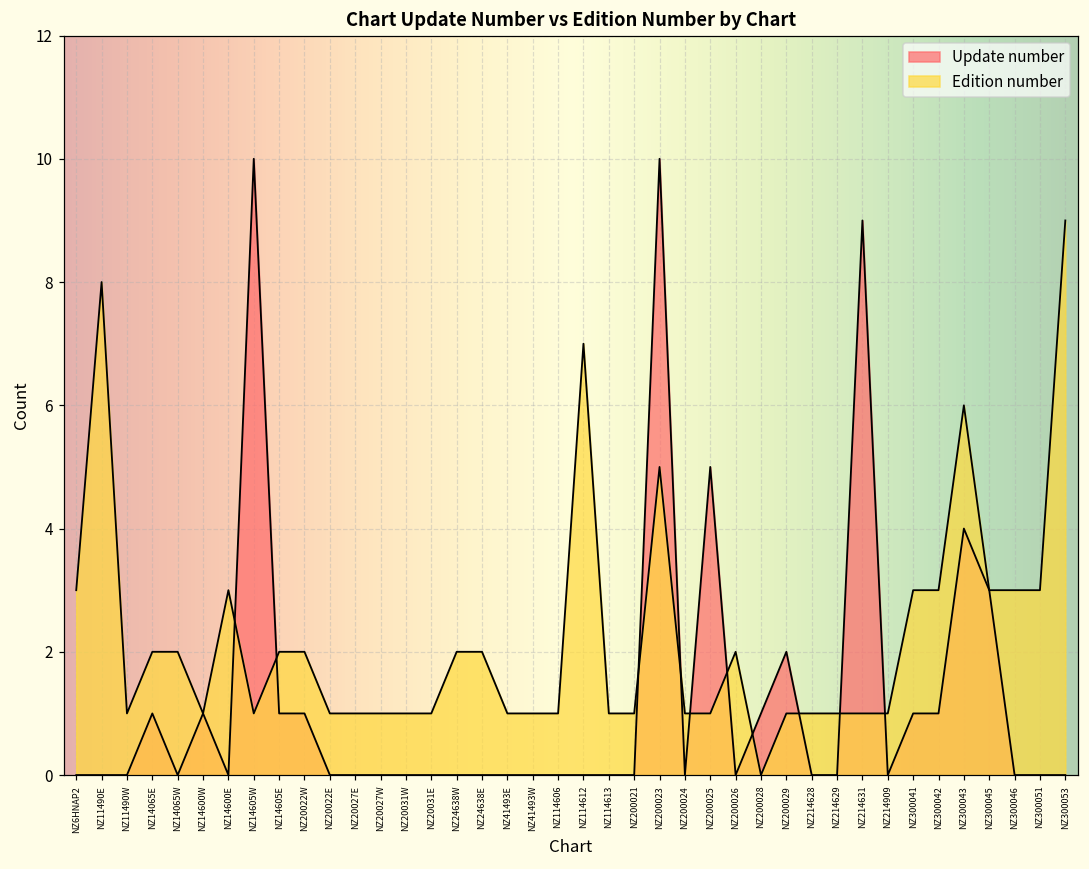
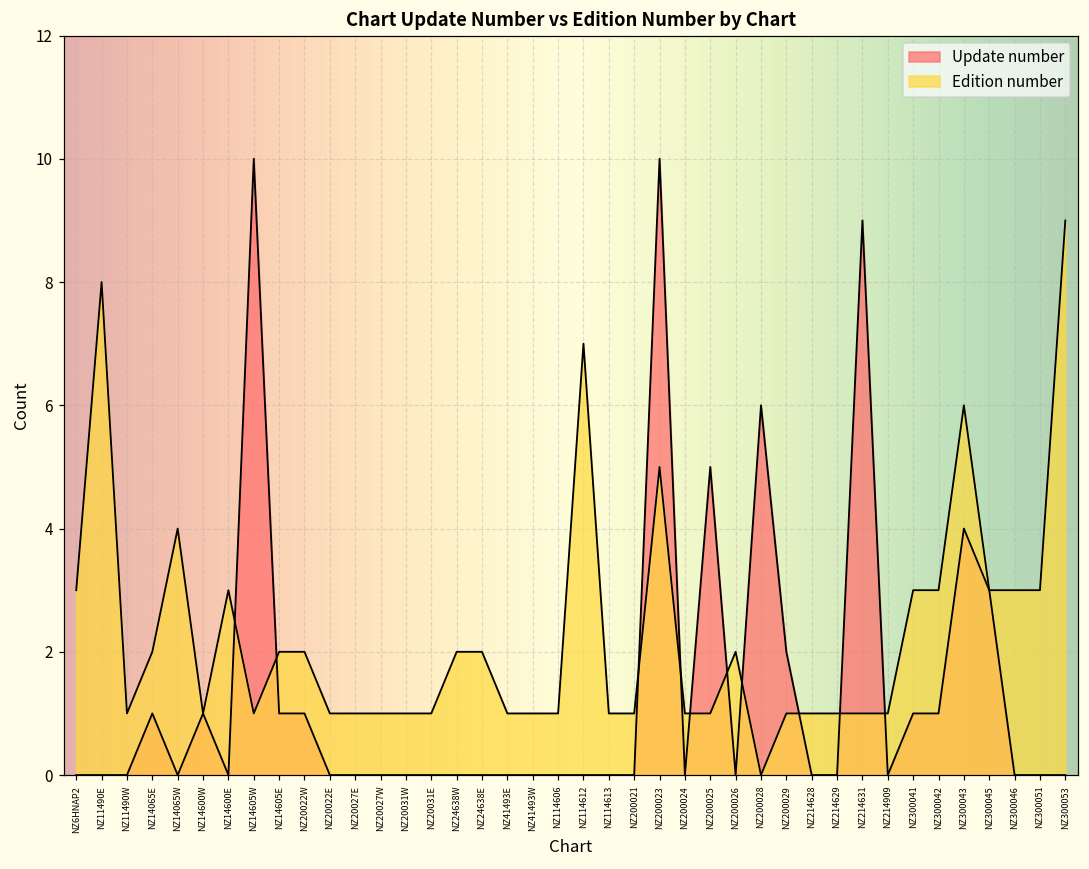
  {
    "Update number": {
      "NZ6HNAP2": 0,
      "NZ11490E": 0,
      "NZ11490W": 0,
      "NZ14065E": 1,
      "NZ14065W": 0,
      "NZ14600E": 0,
      "NZ14605W": 10,
      "NZ14605E": 1,
      "NZ20022W": 1,
      "NZ20022E": 0,
      "NZ20027E": 0,
      "NZ20027W": 0,
      "NZ20031W": 0,
      "NZ20031E": 0,
      "NZ24638W": 0,
      "NZ24638E": 0,
      "NZ41493E": 0,
      "NZ41493W": 0,
      "NZ114606": 0,
      "NZ114612": 0,
      "NZ114613": 0,
      "NZ200021": 0,
      "NZ200023": 10,
      "NZ200024": 0,
      "NZ200025": 5,
      "NZ200026": 0,
-     "NZ200028": 1,
+     "NZ200028": 6,
      "NZ200029": 2,
      "NZ214628": 0,
      "NZ214629": 0,
      "NZ214631": 9,
      "NZ214909": 0,
      "NZ300041": 1,
      "NZ300042": 1,
      "NZ300043": 4,
      "NZ300046": 0,
      "NZ300051": 0,
      "NZ300053": 0
    },
    "Edition number": {
      "NZ6HNAP2": 3,
      "NZ11490E": 8,
      "NZ11490W": 1,
      "NZ14065E": 2,
-     "NZ14065W": 2,
+     "NZ14065W": 4,
      "NZ14600E": 3,
      "NZ14605W": 1,
      "NZ14605E": 2,
      "NZ20022W": 2,
      "NZ20022E": 1,
      "NZ20027E": 1,
      "NZ20027W": 1,
      "NZ20031W": 1,
      "NZ20031E": 1,
      "NZ24638W": 2,
      "NZ24638E": 2,
      "NZ41493E": 1,
      "NZ41493W": 1,
      "NZ114606": 1,
      "NZ114612": 7,
      "NZ114613": 1,
      "NZ200021": 1,
      "NZ200023": 5,
      "NZ200024": 1,
      "NZ200025": 1,
      "NZ200026": 2,
      "NZ200028": 0,
      "NZ200029": 1,
      "NZ214628": 1,
      "NZ214629": 1,
      "NZ214631": 1,
      "NZ214909": 1,
      "NZ300041": 3,
      "NZ300042": 3,
      "NZ300043": 6,
      "NZ300046": 3,
      "NZ300051": 3,
      "NZ300053": 9
    }
  }
